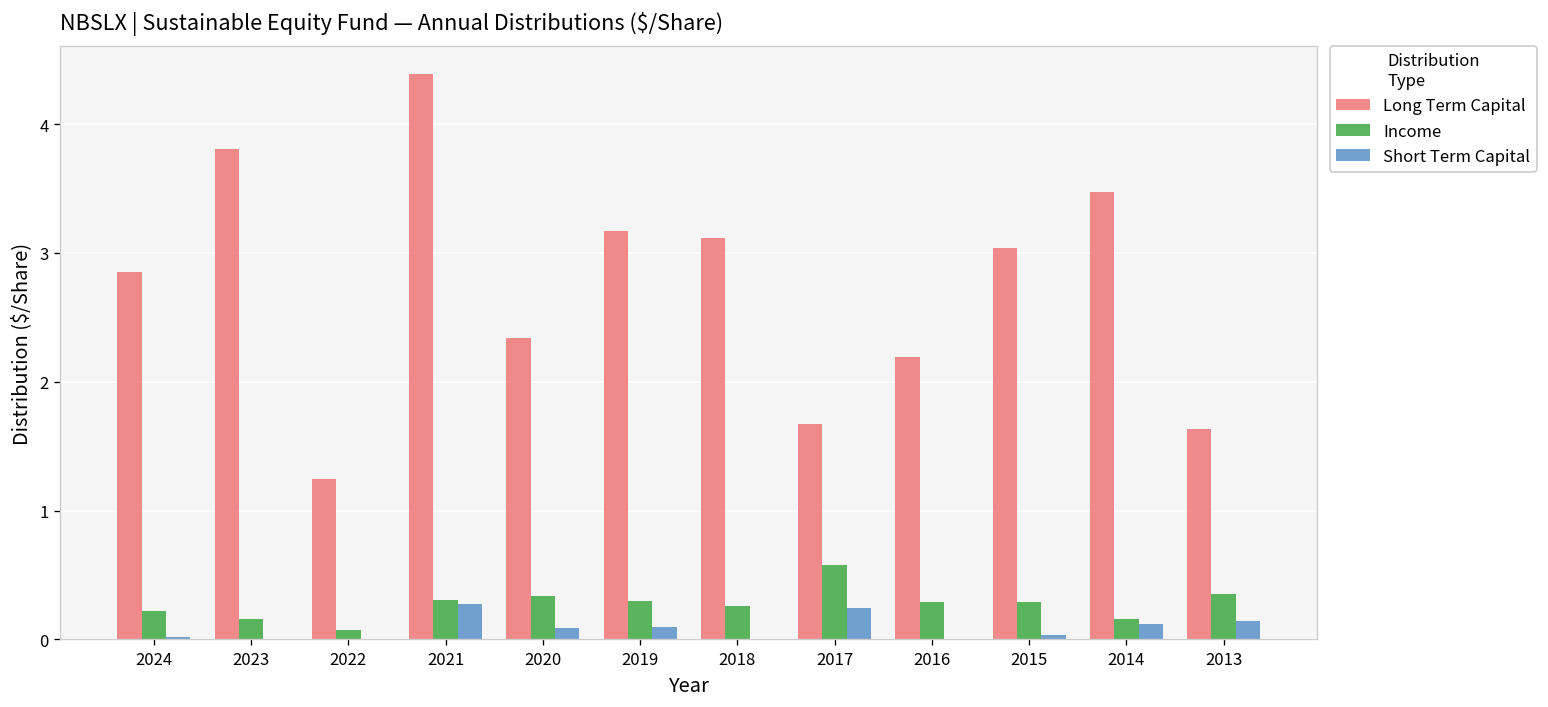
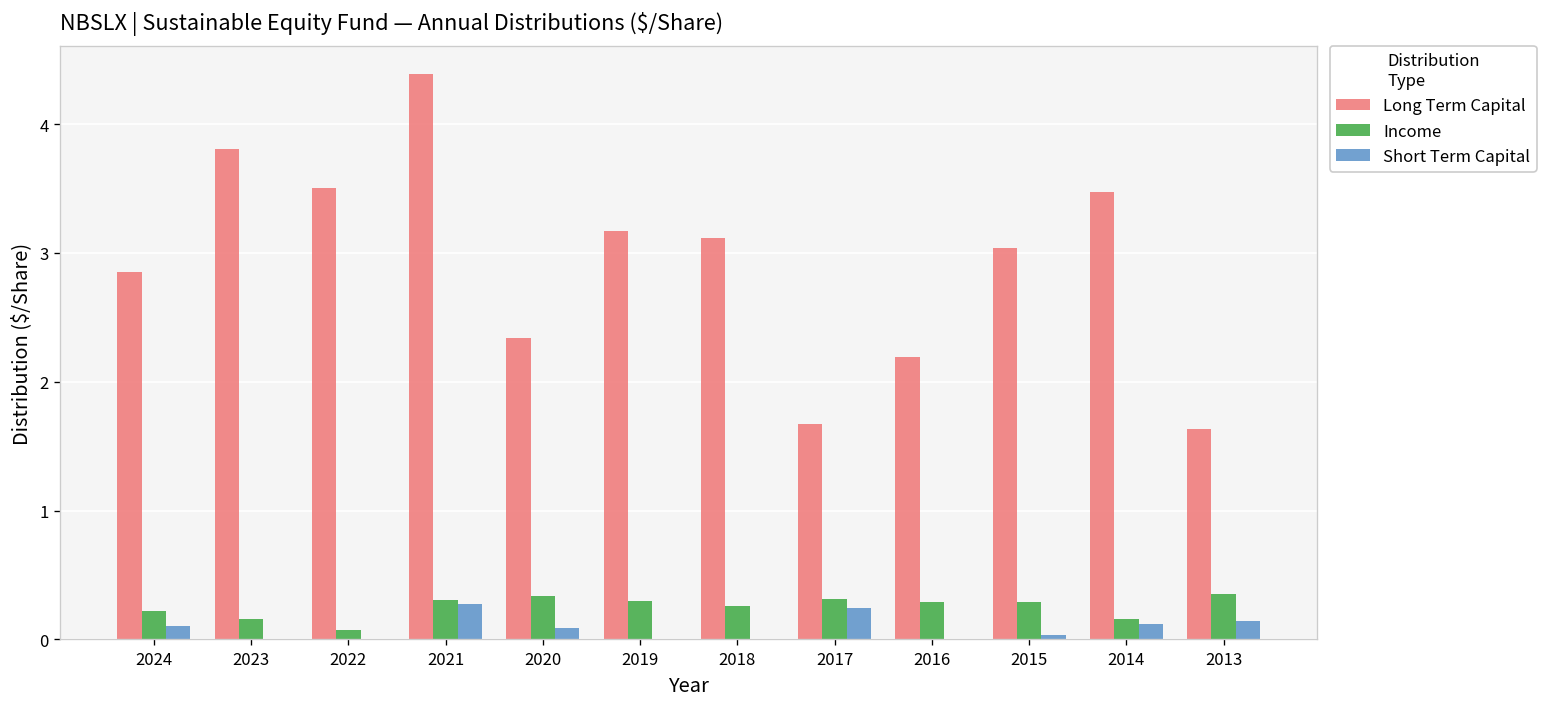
  {
    "Long Term Capital": {
      "2024": 2.85,
      "2023": 3.81,
-     "2022": 1.25,
+     "2022": 3.50,
      "2021": 4.39,
      "2020": 2.34,
      "2019": 3.17,
      "2018": 3.12,
      "2017": 1.67,
      "2016": 2.19,
      "2015": 3.04,
      "2014": 3.48,
      "2013": 1.64
    },
    "Income": {
      "2024": 0.22,
      "2023": 0.16,
      "2022": 0.08,
      "2021": 0.31,
      "2020": 0.34,
      "2019": 0.30,
      "2018": 0.26,
-     "2017": 0.58,
+     "2017": 0.31,
      "2016": 0.29,
      "2015": 0.29,
      "2014": 0.16,
      "2013": 0.35
    },
    "Short Term Capital": {
-     "2024": 0.02,
+     "2024": 0.11,
      "2023": 0.00,
      "2022": 0.00,
      "2021": 0.28,
      "2020": 0.09,
-     "2019": 0.1,
+     "2019": 0.0,
      "2018": 0.00,
      "2017": 0.24,
      "2016": 0.00,
      "2015": 0.03,
      "2014": 0.12,
      "2013": 0.15
    }
  }
